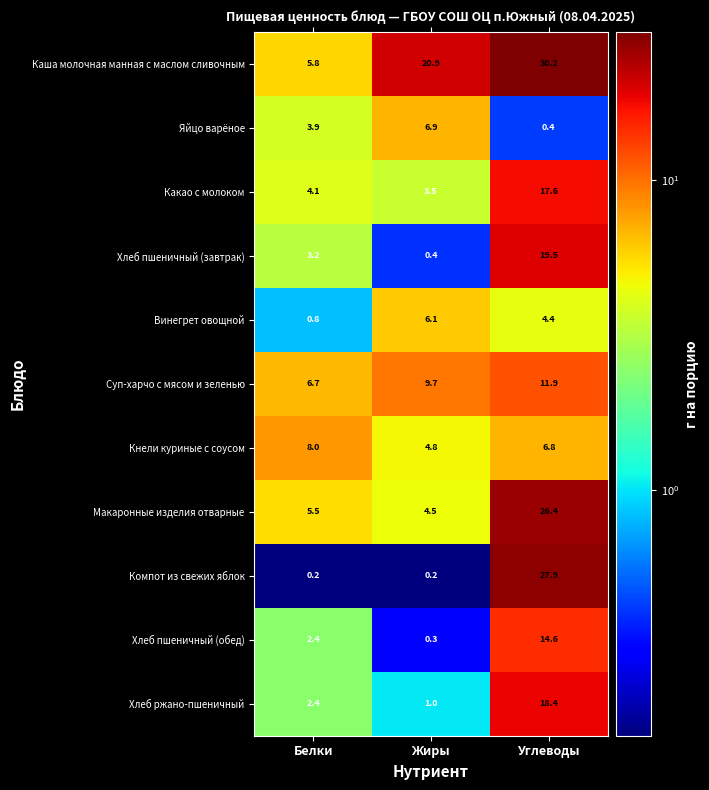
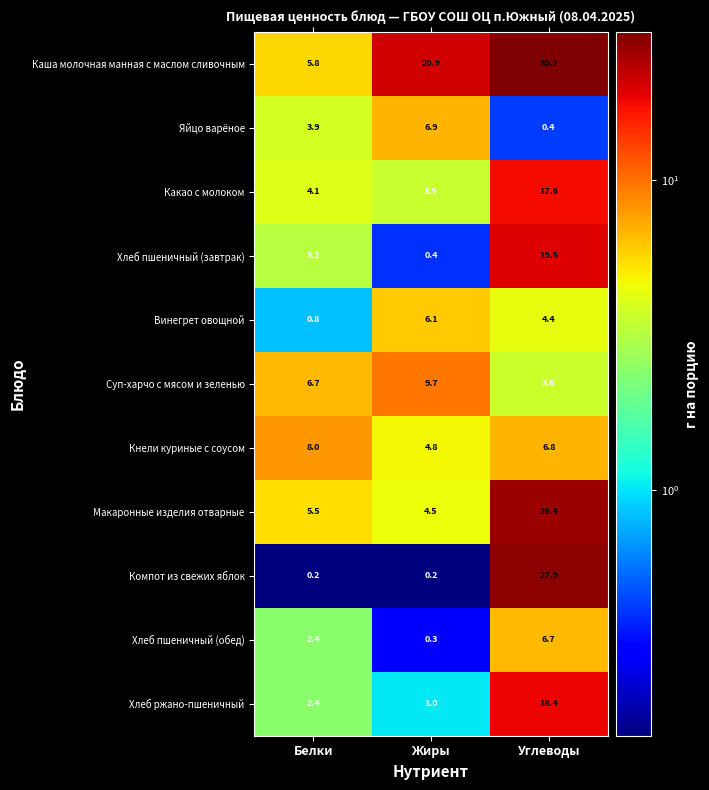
  {
    "Каша молочная манная с маслом сливочным": {
      "Белки": 5.8,
      "Жиры": 20.9,
      "Углеводы": 30.2
    },
    "Яйцо варёное": {
      "Белки": 3.9,
      "Жиры": 6.9,
      "Углеводы": 0.4
    },
    "Какао с молоком": {
      "Белки": 4.1,
      "Жиры": 3.5,
      "Углеводы": 17.6
    },
    "Хлеб пшеничный (завтрак)": {
      "Белки": 3.2,
      "Жиры": 0.4,
      "Углеводы": 19.5
    },
    "Винегрет овощной": {
      "Белки": 0.8,
      "Жиры": 6.1,
      "Углеводы": 4.4
    },
    "Суп-харчо с мясом и зеленью": {
      "Белки": 6.7,
      "Жиры": 9.7,
-     "Углеводы": 11.9
+     "Углеводы": 3.6
    },
    "Кнели куриные с соусом": {
      "Белки": 8.0,
      "Жиры": 4.8,
      "Углеводы": 6.8
    },
    "Макаронные изделия отварные": {
      "Белки": 5.5,
      "Жиры": 4.5,
      "Углеводы": 26.4
    },
    "Компот из свежих яблок": {
      "Белки": 0.2,
      "Жиры": 0.2,
      "Углеводы": 27.9
    },
    "Хлеб пшеничный (обед)": {
      "Белки": 2.4,
      "Жиры": 0.3,
-     "Углеводы": 14.6
+     "Углеводы": 6.7
    },
    "Хлеб ржано-пшеничный": {
      "Белки": 2.4,
      "Жиры": 1.0,
      "Углеводы": 18.4
    }
  }
